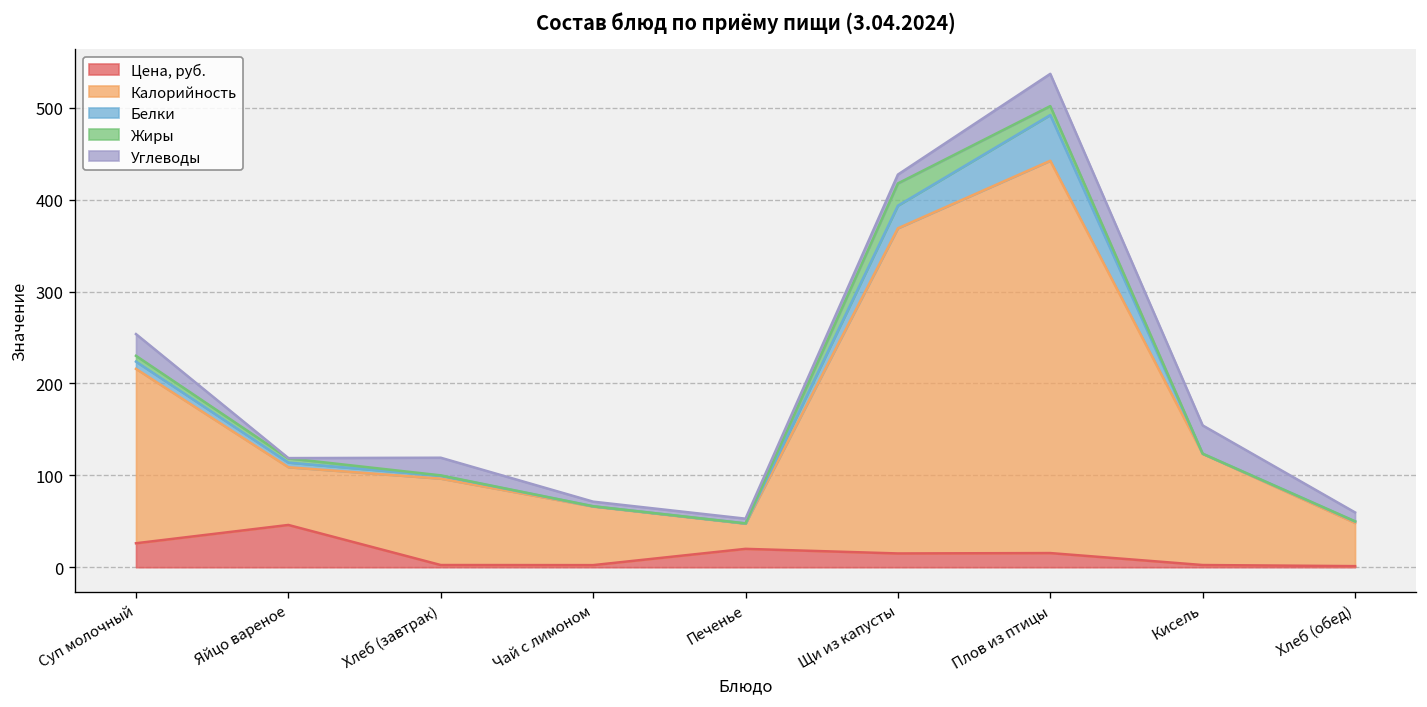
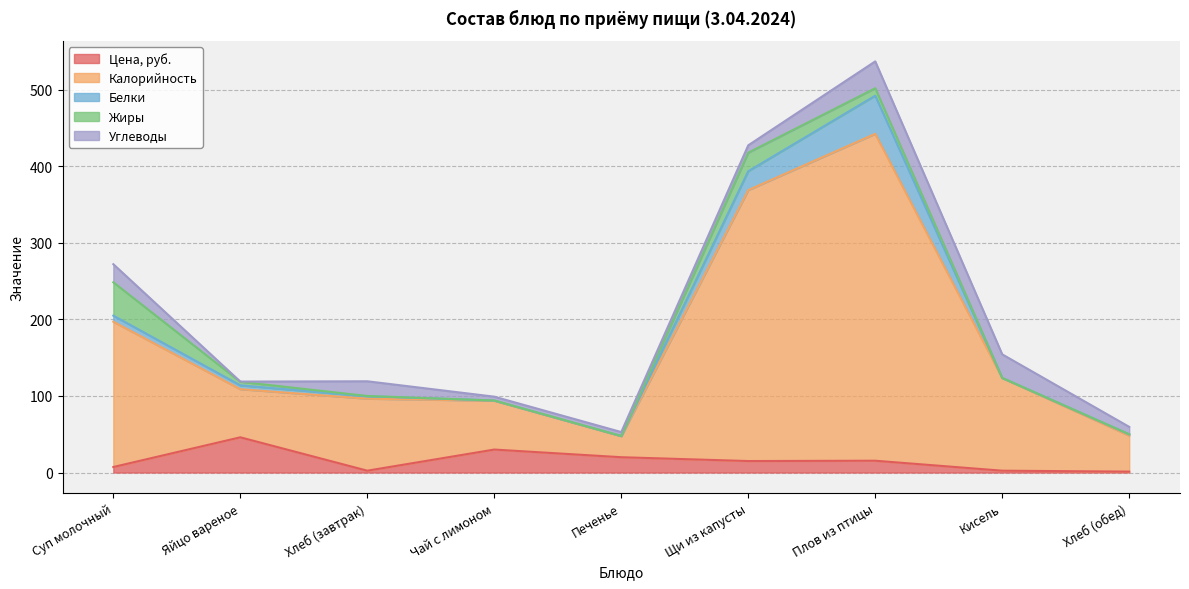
  {
    "Цена, руб.": {
-     "Суп молочный": 30,
+     "Суп молочный": 10,
      "Яйцо вареное": 50,
      "Хлеб (завтрак)": 0,
-     "Чай с лимоном": 0,
+     "Чай с лимоном": 30,
      "Печенье": 20,
      "Щи из капусты": 20,
      "Плов из птицы": 20,
      "Кисель": 0,
      "Хлеб (обед)": 0
    },
    "Калорийность": {
      "Суп молочный": 190,
      "Яйцо вареное": 60,
      "Щи из капусты": 350,
      "Плов из птицы": 430
    },
    "Жиры": {
-     "Суп молочный": 10,
+     "Суп молочный": 40,
      "Щи из капусты": 20,
      "Плов из птицы": 10
    }
  }
